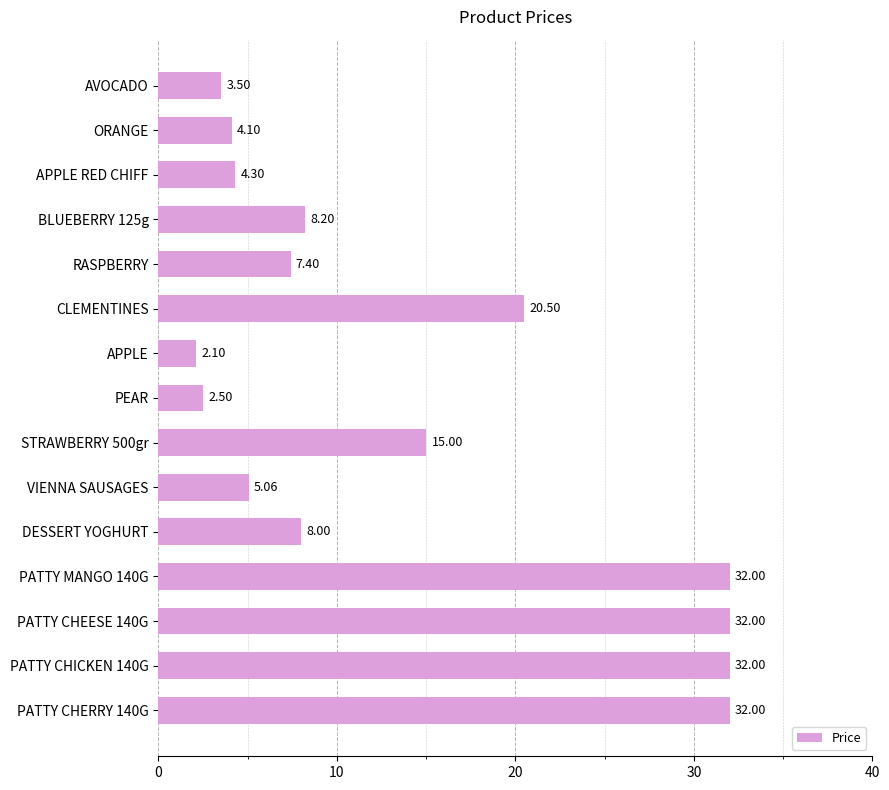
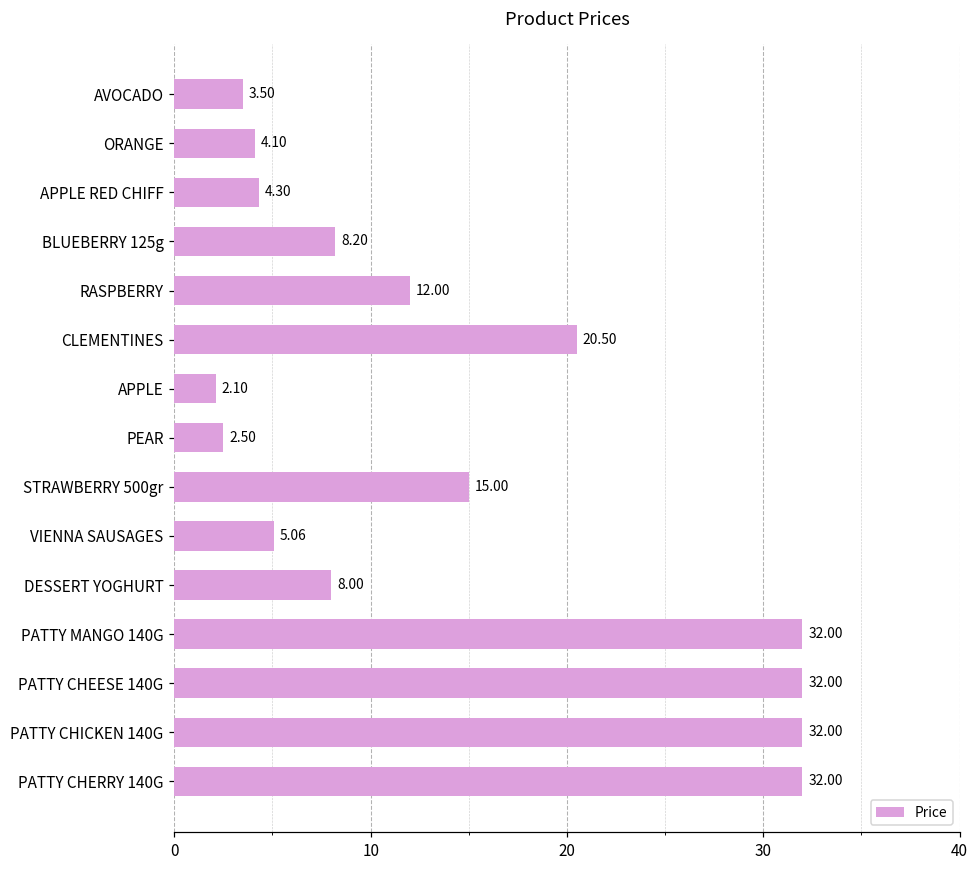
  {
    "AVOCADO": 3.50,
    "ORANGE": 4.10,
    "APPLE RED CHIFF": 4.30,
    "BLUEBERRY 125g": 8.20,
-   "RASPBERRY": 7.40,
+   "RASPBERRY": 12.00,
    "CLEMENTINES": 20.50,
    "APPLE": 2.10,
    "PEAR": 2.50,
    "STRAWBERRY 500gr": 15.00,
    "VIENNA SAUSAGES": 5.06,
    "DESSERT YOGHURT": 8.00,
    "PATTY MANGO 140G": 32.00,
    "PATTY CHEESE 140G": 32.00,
    "PATTY CHICKEN 140G": 32.00,
    "PATTY CHERRY 140G": 32.00
  }
